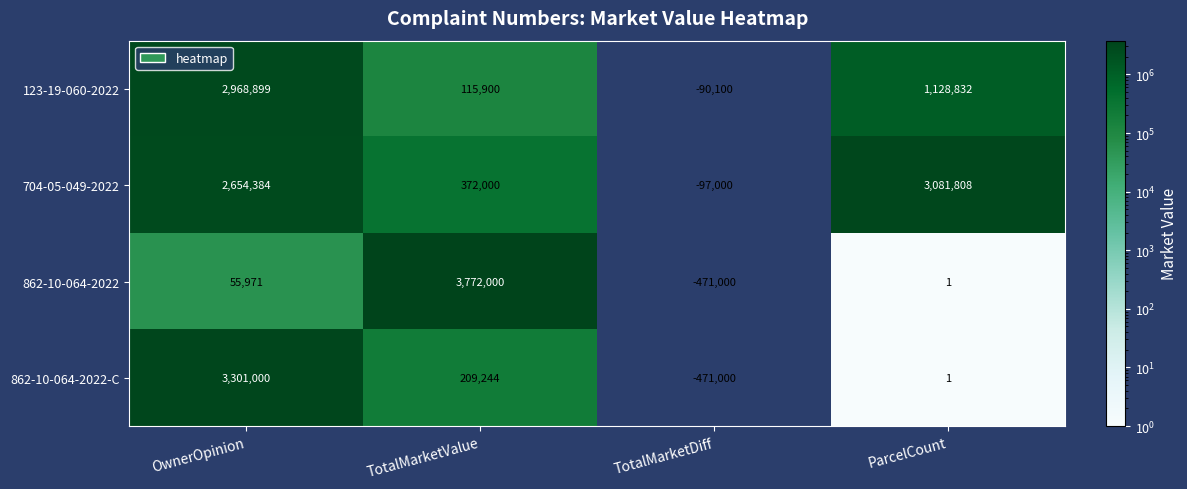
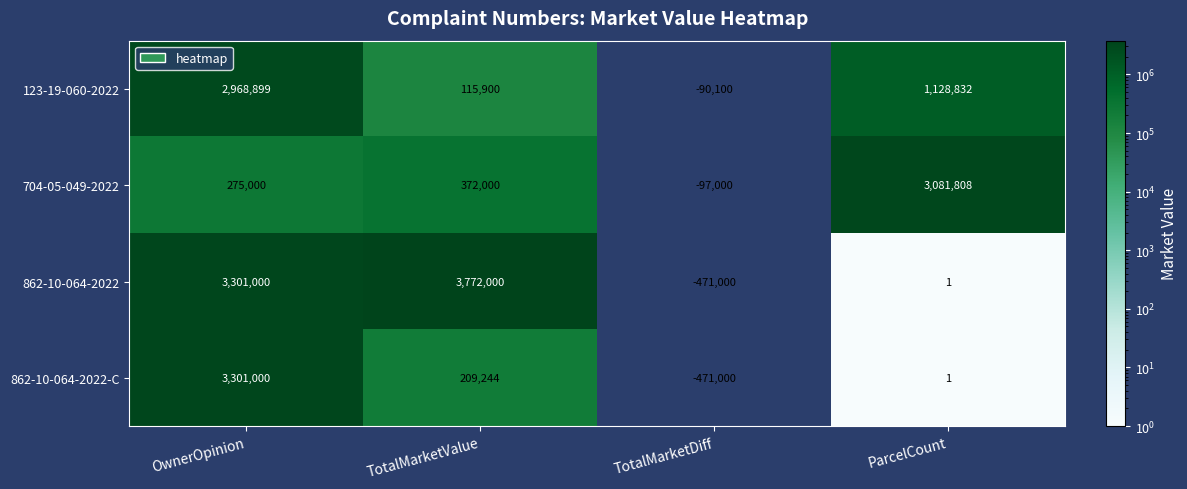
  {
    "123-19-060-2022": {
      "OwnerOpinion": "2,968,899",
      "TotalMarketValue": "115,900",
      "TotalMarketDiff": "-90,100",
      "ParcelCount": "1,128,832"
    },
    "704-05-049-2022": {
-     "OwnerOpinion": "2,654,384",
+     "OwnerOpinion": "275,000",
      "TotalMarketValue": "372,000",
      "TotalMarketDiff": "-97,000",
      "ParcelCount": "3,081,808"
    },
    "862-10-064-2022": {
-     "OwnerOpinion": "55,971",
+     "OwnerOpinion": "3,301,000",
      "TotalMarketValue": "3,772,000",
      "TotalMarketDiff": "-471,000",
      "ParcelCount": "1"
    },
    "862-10-064-2022-C": {
      "OwnerOpinion": "3,301,000",
      "TotalMarketValue": "209,244",
      "TotalMarketDiff": "-471,000",
      "ParcelCount": "1"
    }
  }
